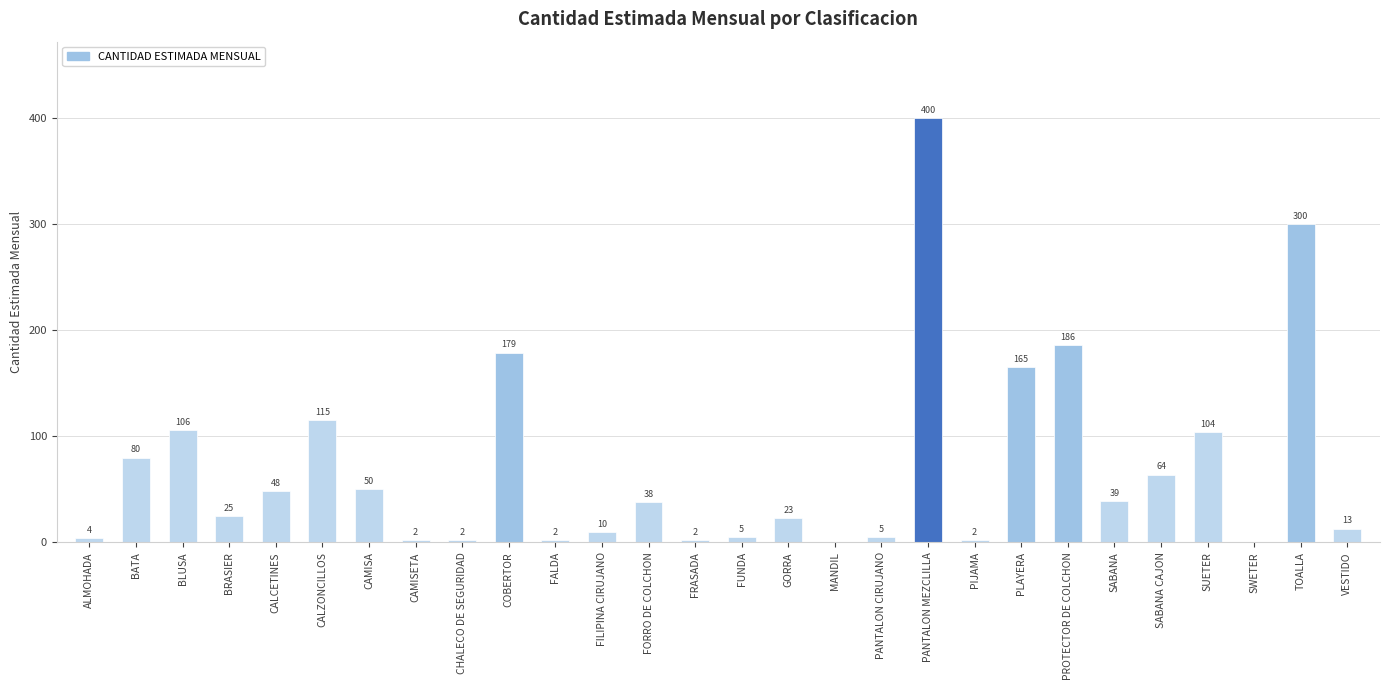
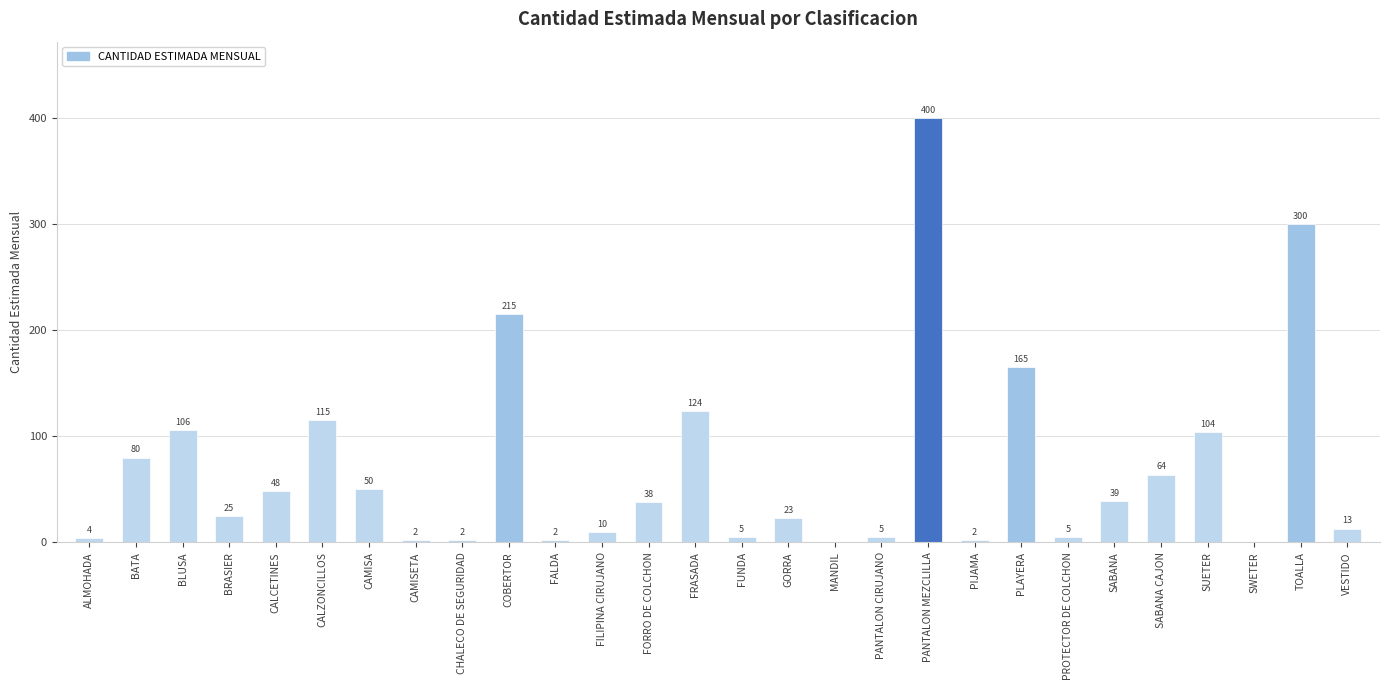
  {
    "ALMOHADA": 4,
    "BATA": 80,
    "BLUSA": 106,
    "BRASIER": 25,
    "CALCETINES": 48,
    "CALZONCILLOS": 115,
    "CAMISA": 50,
    "CAMISETA": 2,
    "CHALECO DE SEGURIDAD": 2,
-   "COBERTOR": 179,
+   "COBERTOR": 215,
    "FALDA": 2,
    "FILIPINA CIRUJANO": 10,
    "FORRO DE COLCHON": 38,
-   "FRASADA": 2,
+   "FRASADA": 124,
    "FUNDA": 5,
    "GORRA": 23,
    "PANTALON CIRUJANO": 5,
    "PANTALON MEZCLILLA": 400,
    "PIJAMA": 2,
    "PLAYERA": 165,
-   "PROTECTOR DE COLCHON": 186,
+   "PROTECTOR DE COLCHON": 5,
    "SABANA": 39,
    "SABANA CAJON": 64,
    "SUETER": 104,
    "TOALLA": 300,
    "VESTIDO": 13
  }
